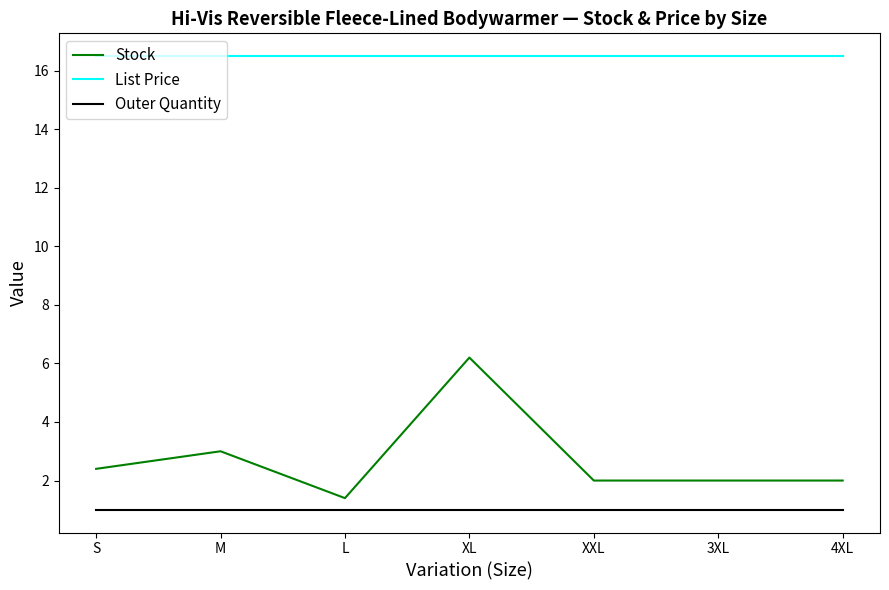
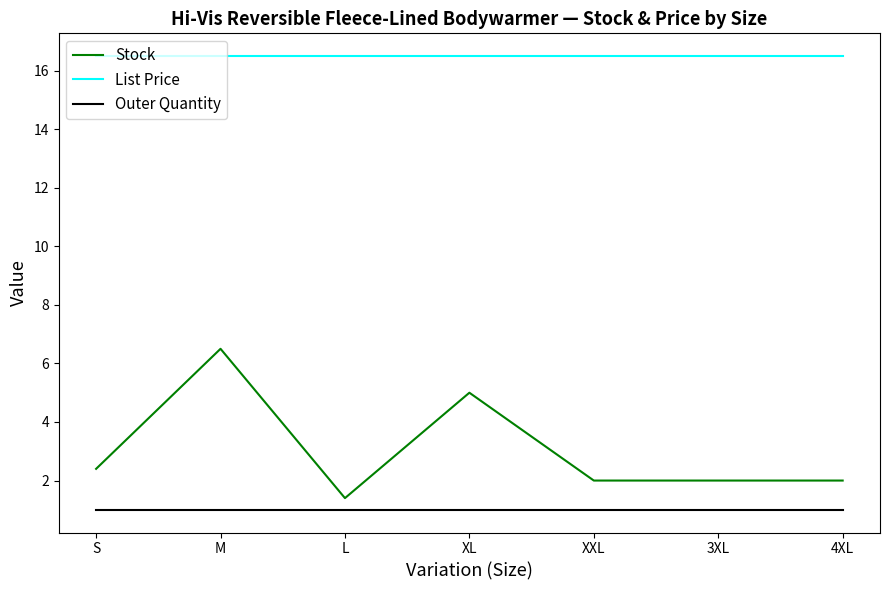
  {
    "Stock": {
      "S": 2.4,
-     "M": 3.0,
+     "M": 6.5,
      "L": 1.4,
-     "XL": 6.2,
+     "XL": 5.0,
      "XXL": 2.0,
      "3XL": 2.0,
      "4XL": 2.0
    },
    "List Price": {
      "L": 16.5,
      "XL": 16.5,
      "XXL": 16.5,
      "3XL": 16.5,
      "4XL": 16.5
    },
    "Outer Quantity": {
      "S": 1.0,
      "M": 1.0,
      "L": 1.0,
      "XL": 1.0,
      "XXL": 1.0,
      "3XL": 1.0,
      "4XL": 1.0
    }
  }
